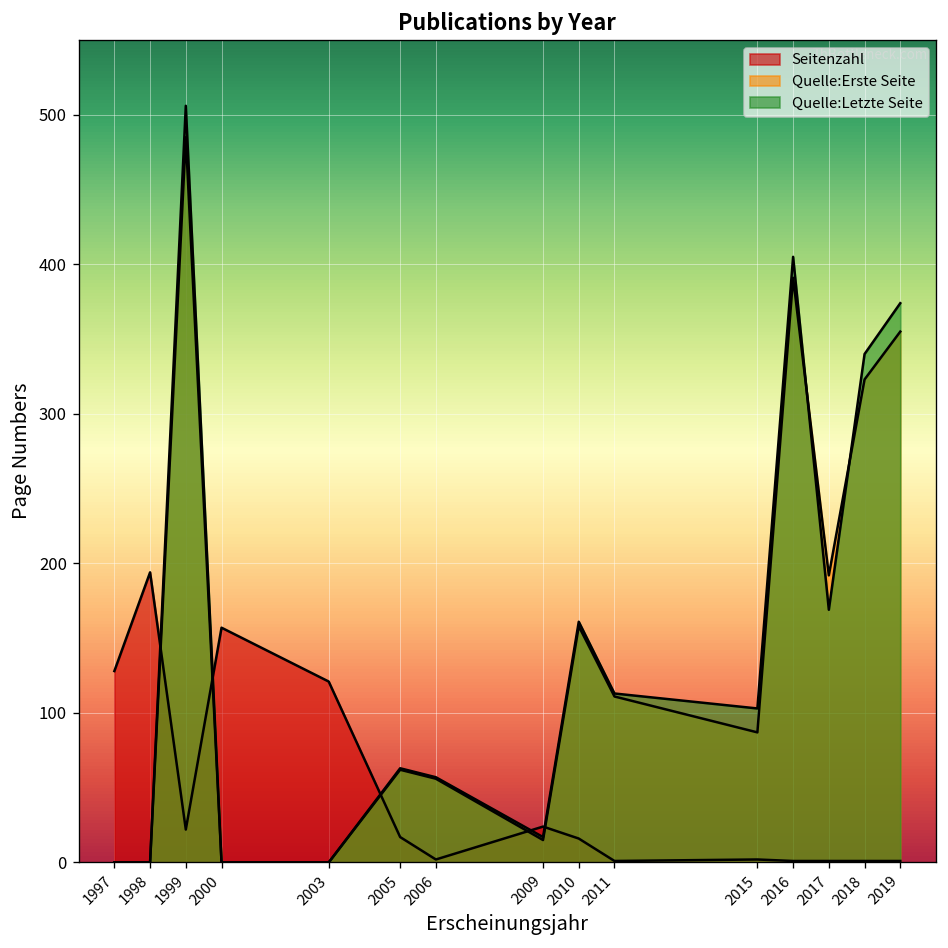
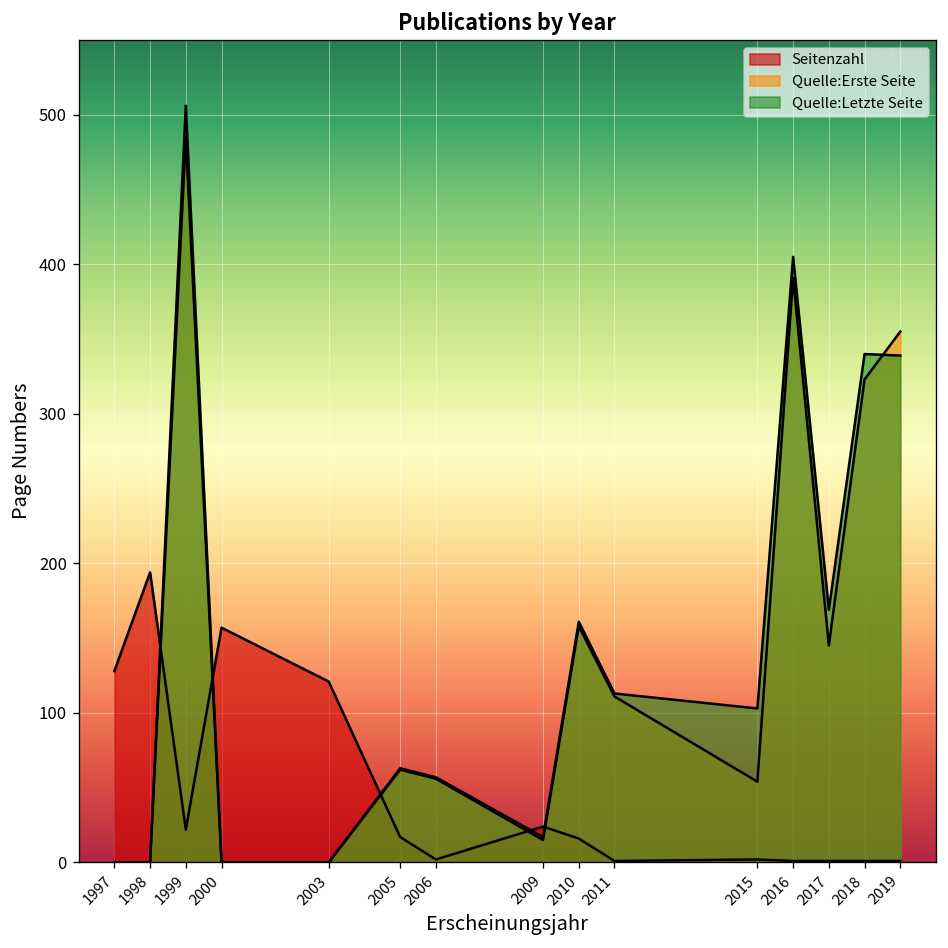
  {
    "Seitenzahl": {
      "1997": 128,
      "1998": 194,
      "1999": 22,
      "2000": 157,
      "2003": 121,
      "2005": 17,
      "2006": 2,
      "2009": 24,
      "2010": 16,
      "2011": 1,
      "2015": 2,
      "2016": 1,
      "2017": 1,
      "2018": 1,
      "2019": 1
    },
    "Quelle:Erste Seite": {
      "1999": 485,
      "2010": 158,
-     "2015": 87,
+     "2015": 54,
      "2016": 391,
-     "2017": 192,
+     "2017": 145,
      "2018": 323,
      "2019": 355
    },
    "Quelle:Letzte Seite": {
      "1999": 506,
      "2010": 161,
      "2015": 103,
      "2016": 405,
      "2017": 169,
      "2018": 340,
-     "2019": 374
+     "2019": 339
    }
  }
